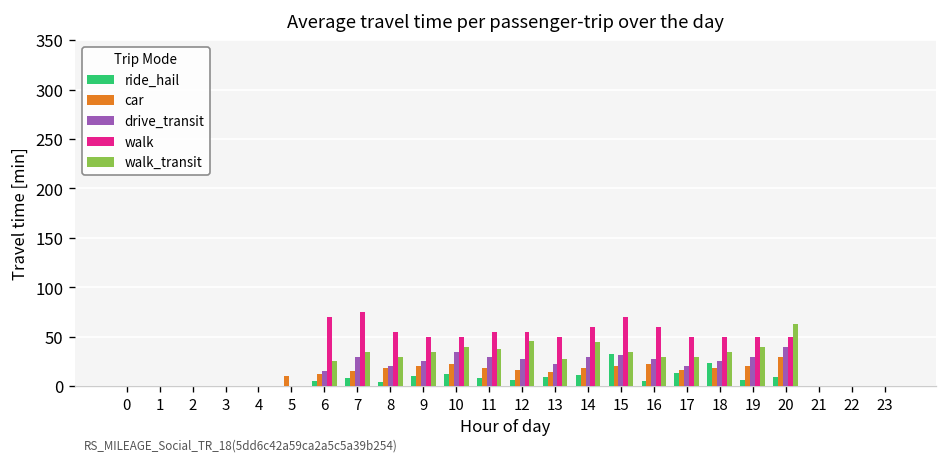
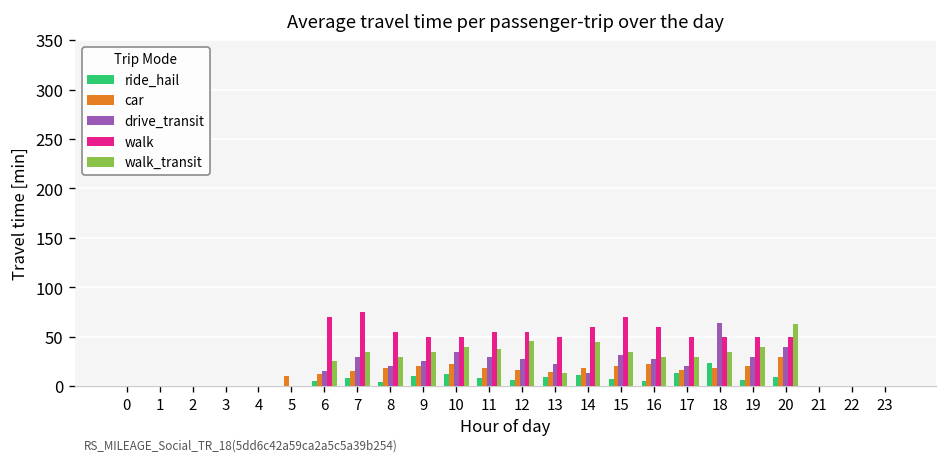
  {
    "ride_hail": {
      "0": 0,
      "1": 0,
      "2": 0,
      "3": 0,
      "4": 0,
      "5": 0,
      "6": 10,
      "7": 10,
      "8": 0,
      "9": 10,
      "10": 10,
      "11": 10,
      "12": 10,
      "13": 10,
      "14": 10,
-     "15": 30,
+     "15": 10,
      "16": 10,
      "17": 10,
      "18": 20,
      "19": 10,
      "20": 10,
      "21": 0,
      "22": 0,
      "23": 0
    },
    "car": {
      "0": 0,
      "1": 0,
      "2": 0,
      "3": 0,
      "4": 0,
      "5": 10,
      "6": 10,
      "7": 20,
      "8": 20,
      "9": 20,
      "10": 20,
      "11": 20,
      "12": 20,
      "13": 10,
      "14": 20,
      "15": 20,
      "16": 20,
      "17": 20,
      "18": 20,
      "19": 20,
      "20": 30,
      "21": 0,
      "22": 0,
      "23": 0
    },
    "drive_transit": {
      "0": 0,
      "1": 0,
      "2": 0,
      "3": 0,
      "4": 0,
      "5": 0,
      "6": 20,
      "7": 30,
      "8": 20,
      "9": 30,
      "10": 40,
      "11": 30,
      "12": 30,
      "13": 20,
-     "14": 30,
+     "14": 10,
      "15": 30,
      "16": 30,
      "17": 20,
-     "18": 30,
+     "18": 60,
      "19": 30,
      "20": 40,
      "21": 0,
      "22": 0,
      "23": 0
    },
    "walk": {
      "0": 0,
      "1": 0,
      "2": 0,
      "3": 0,
      "4": 0,
      "5": 0,
      "6": 70,
      "7": 80,
      "8": 60,
      "9": 50,
      "10": 50,
      "11": 60,
      "12": 60,
      "13": 50,
      "14": 60,
      "15": 70,
      "16": 60,
      "17": 50,
      "18": 50,
      "19": 50,
      "20": 50,
      "21": 0,
      "22": 0,
      "23": 0
    },
    "walk_transit": {
      "0": 0,
      "1": 0,
      "2": 0,
      "3": 0,
      "4": 0,
      "5": 0,
      "6": 30,
      "7": 40,
      "8": 30,
      "9": 40,
      "10": 40,
      "11": 40,
      "12": 50,
-     "13": 30,
+     "13": 10,
      "14": 50,
      "15": 40,
      "16": 30,
      "17": 30,
      "18": 40,
      "19": 40,
      "20": 60,
      "21": 0,
      "22": 0,
      "23": 0
    }
  }
